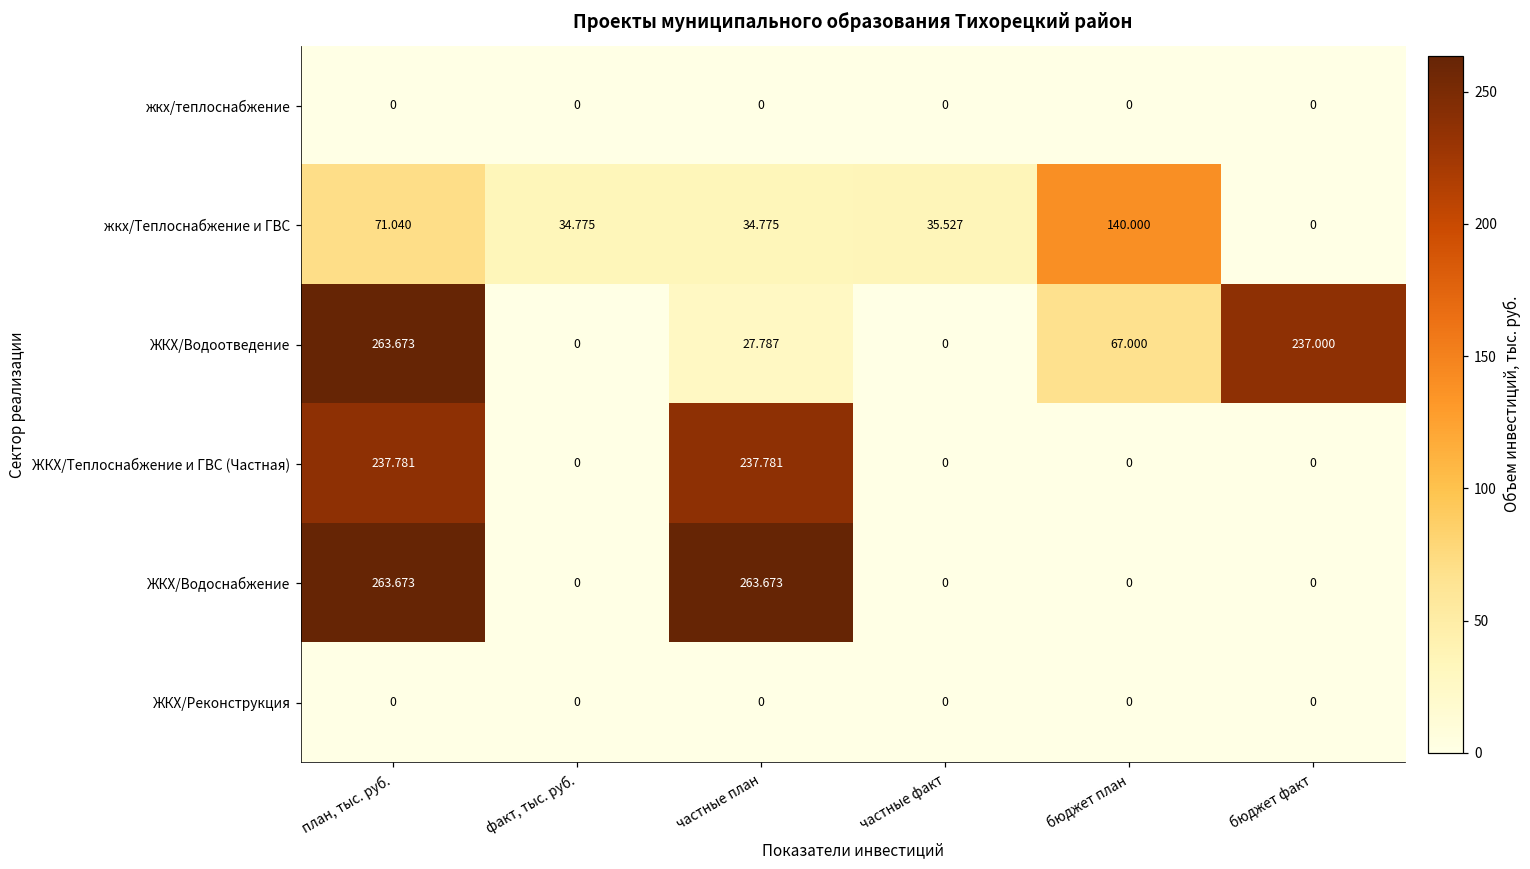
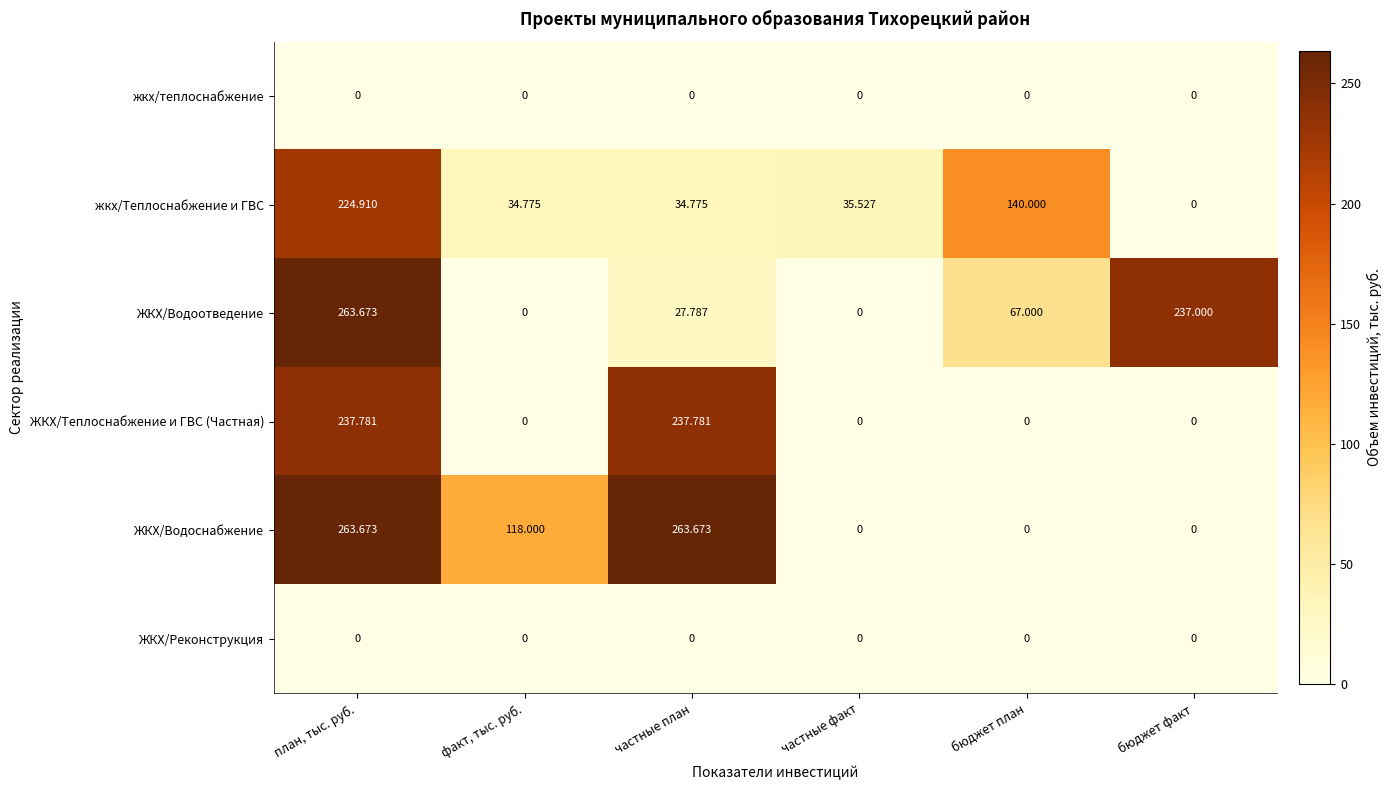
  {
    "жкх/теплоснабжение": {
      "план, тыс. руб.": 0,
      "факт, тыс. руб.": 0,
      "частные план": 0,
      "частные факт": 0,
      "бюджет план": 0,
      "бюджет факт": 0
    },
    "жкх/Теплоснабжение и ГВС": {
-     "план, тыс. руб.": 71.040,
+     "план, тыс. руб.": 224.910,
      "факт, тыс. руб.": 34.775,
      "частные план": 34.775,
      "частные факт": 35.527,
      "бюджет план": 140.000,
      "бюджет факт": 0
    },
    "ЖКХ/Водоотведение": {
      "план, тыс. руб.": 263.673,
      "факт, тыс. руб.": 0,
      "частные план": 27.787,
      "частные факт": 0,
      "бюджет план": 67.000,
      "бюджет факт": 237.000
    },
    "ЖКХ/Теплоснабжение и ГВС (Частная)": {
      "план, тыс. руб.": 237.781,
      "факт, тыс. руб.": 0,
      "частные план": 237.781,
      "частные факт": 0,
      "бюджет план": 0,
      "бюджет факт": 0
    },
    "ЖКХ/Водоснабжение": {
      "план, тыс. руб.": 263.673,
-     "факт, тыс. руб.": 0,
+     "факт, тыс. руб.": 118.000,
      "частные план": 263.673,
      "частные факт": 0,
      "бюджет план": 0,
      "бюджет факт": 0
    },
    "ЖКХ/Реконструкция": {
      "план, тыс. руб.": 0,
      "факт, тыс. руб.": 0,
      "частные план": 0,
      "частные факт": 0,
      "бюджет план": 0,
      "бюджет факт": 0
    }
  }
